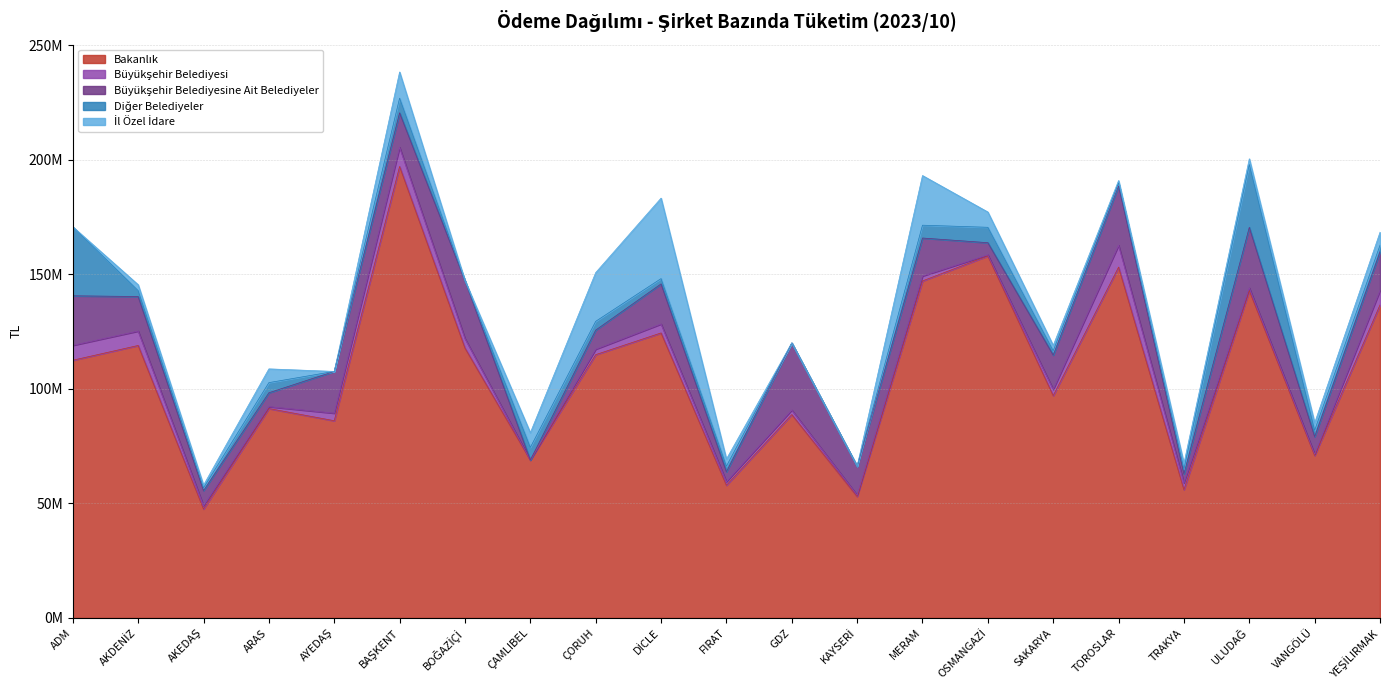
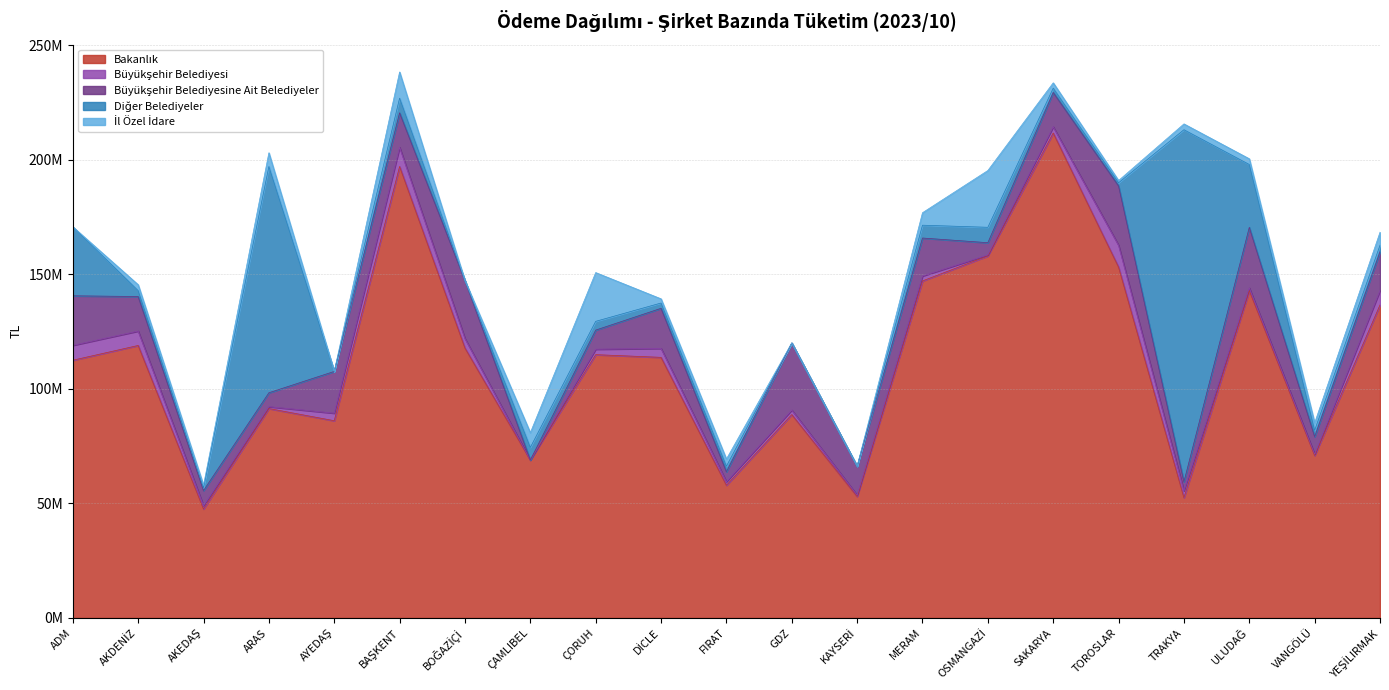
  {
    "Bakanlık": {
      "ADM": 113000000,
      "AKDENİZ": 119000000,
      "AKEDAŞ": 48000000,
      "AYEDAŞ": 86000000,
      "BAŞKENT": 197000000,
      "BOĞAZİÇİ": 118000000,
      "ÇORUH": 115000000,
-     "DİCLE": 124000000,
+     "DİCLE": 114000000,
      "FIRAT": 58000000,
      "GDZ": 89000000,
      "MERAM": 147000000,
-     "SAKARYA": 97000000,
+     "SAKARYA": 212000000,
      "TOROSLAR": 153000000,
-     "TRAKYA": 56000000,
+     "TRAKYA": 53000000,
      "ULUDAĞ": 143000000,
      "YEŞİLIRMAK": 137000000
    },
    "Diğer Belediyeler": {
      "AKDENİZ": 3000000,
      "AKEDAŞ": 1000000,
-     "ARAS": 4000000,
+     "ARAS": 99000000,
      "BAŞKENT": 6000000,
      "ÇAMLIBEL": 5000000,
      "ÇORUH": 4000000,
      "DİCLE": 2000000,
      "FIRAT": 2000000,
      "MERAM": 6000000,
      "OSMANGAZİ": 7000000,
      "SAKARYA": 2000000,
-     "TRAKYA": 2000000,
+     "TRAKYA": 154000000,
      "ULUDAĞ": 27000000,
      "VANGÖLÜ": 3000000,
      "YEŞİLIRMAK": 3000000
    },
    "İl Özel İdare": {
      "AKDENİZ": 3000000,
      "AKEDAŞ": 1000000,
      "ARAS": 6000000,
      "BAŞKENT": 11000000,
      "ÇAMLIBEL": 6000000,
      "ÇORUH": 21000000,
-     "DİCLE": 35000000,
+     "DİCLE": 2000000,
      "FIRAT": 3000000,
-     "MERAM": 22000000,
-     "OSMANGAZİ": 7000000,
+     "MERAM": 5000000,
+     "OSMANGAZİ": 25000000,
      "SAKARYA": 2000000,
      "TRAKYA": 3000000,
      "ULUDAĞ": 3000000,
      "VANGÖLÜ": 3000000,
      "YEŞİLIRMAK": 6000000
    }
  }
